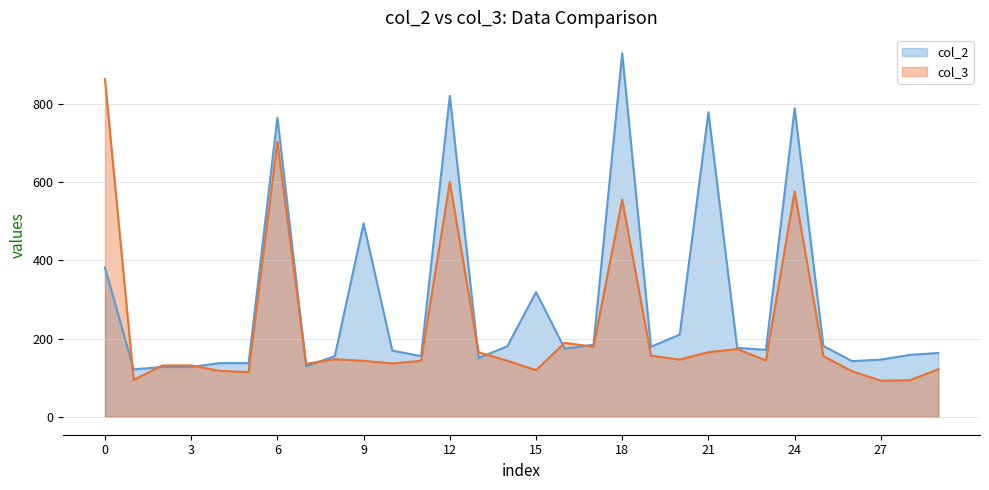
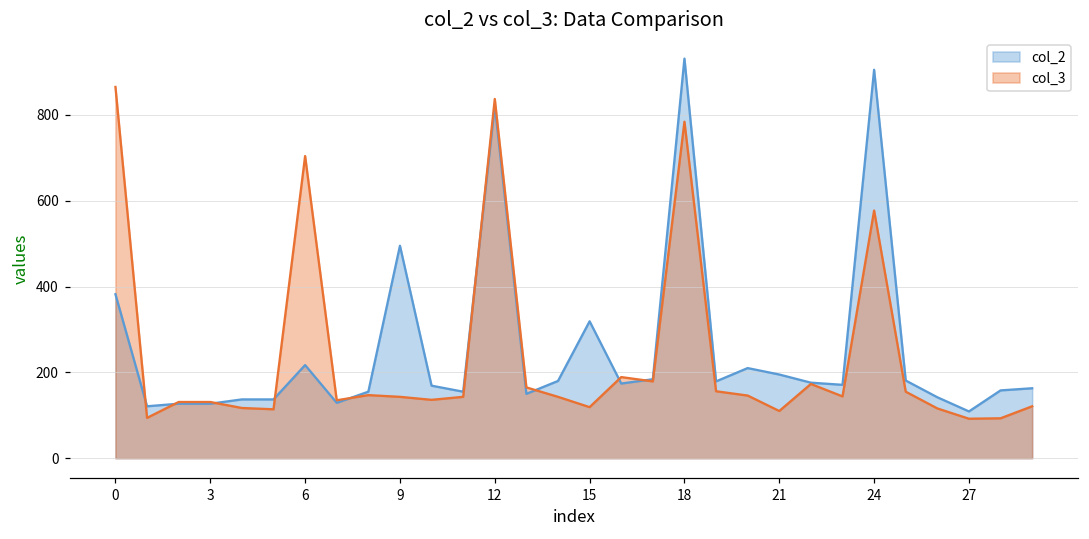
  {
    "col_2": {
      "0": 380,
-     "6": 770,
+     "6": 220,
      "9": 500,
      "12": 820,
      "15": 320,
      "18": 930,
-     "21": 780,
-     "24": 790,
-     "27": 150
+     "21": 200,
+     "24": 910,
+     "27": 110
    },
    "col_3": {
      "0": 870,
      "6": 700,
      "9": 140,
-     "12": 600,
+     "12": 840,
      "15": 120,
-     "18": 560,
-     "21": 170,
+     "18": 780,
+     "21": 110,
      "24": 580,
      "27": 90
    }
  }
